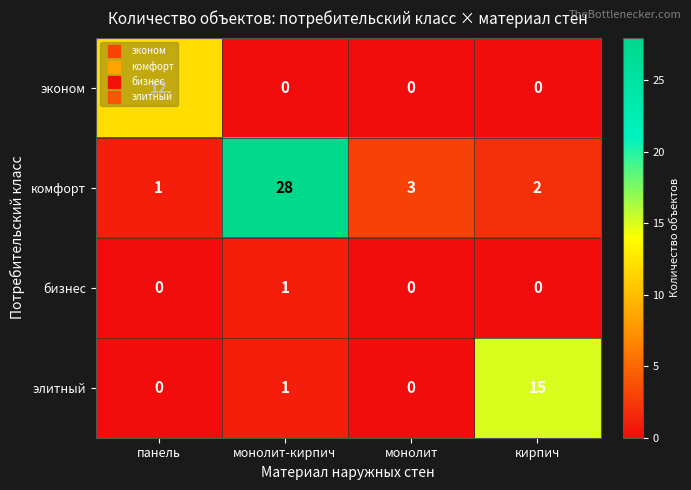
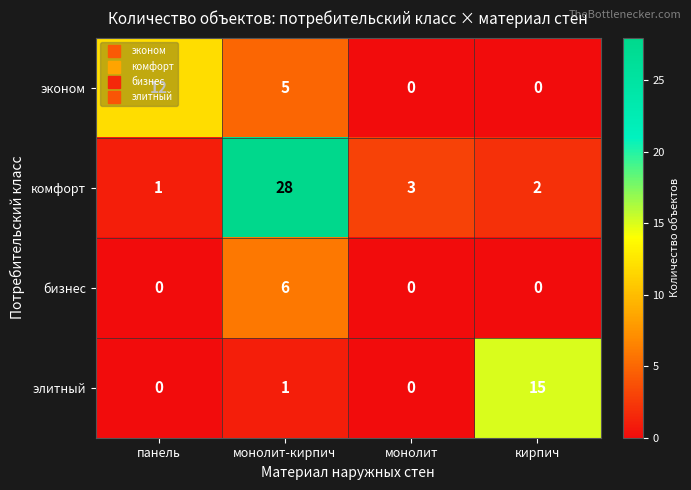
  {
    "эконом": {
-     "монолит-кирпич": 0,
+     "монолит-кирпич": 5,
      "монолит": 0,
      "кирпич": 0
    },
    "комфорт": {
      "панель": 1,
      "монолит-кирпич": 28,
      "монолит": 3,
      "кирпич": 2
    },
    "бизнес": {
      "панель": 0,
-     "монолит-кирпич": 1,
+     "монолит-кирпич": 6,
      "монолит": 0,
      "кирпич": 0
    },
    "элитный": {
      "панель": 0,
      "монолит-кирпич": 1,
      "монолит": 0,
      "кирпич": 15
    }
  }
